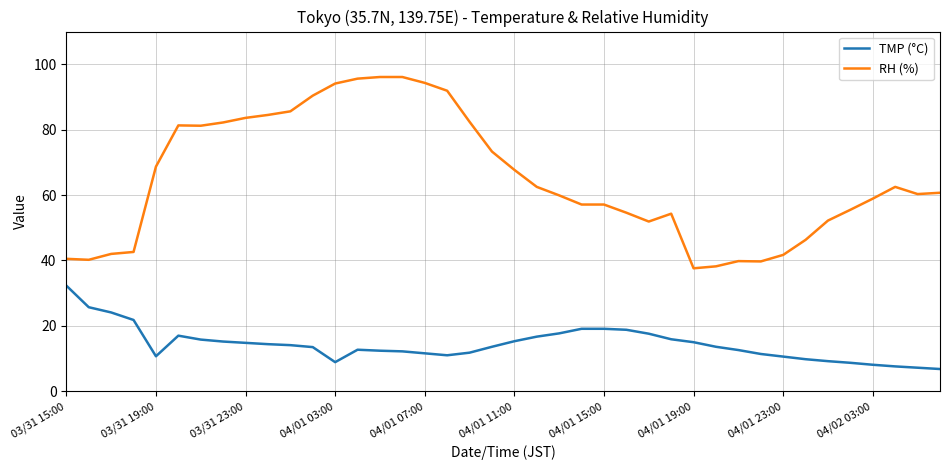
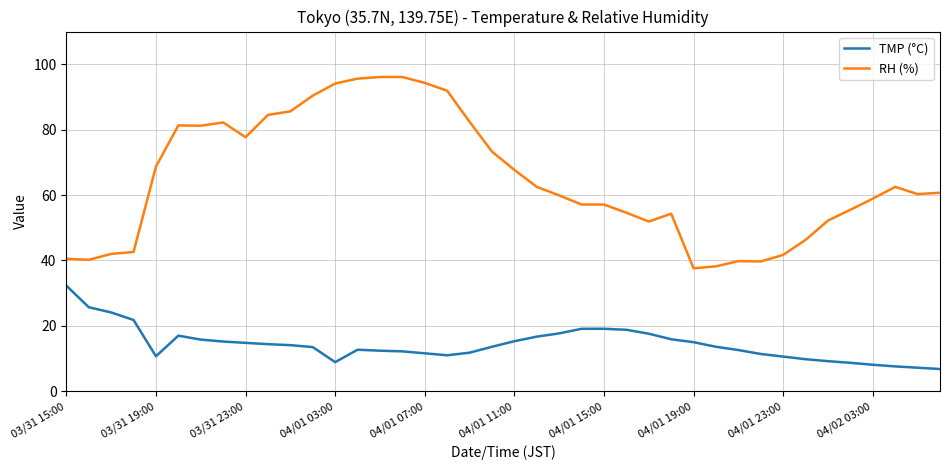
  {
    "TMP (°C)": {
      "03/31 15:00": 32,
      "03/31 19:00": 11,
      "03/31 23:00": 15,
      "04/01 03:00": 9,
      "04/01 07:00": 12,
      "04/01 11:00": 15,
      "04/01 15:00": 19,
      "04/01 19:00": 15,
      "04/01 23:00": 11,
      "04/02 03:00": 8
    },
    "RH (%)": {
      "03/31 15:00": 41,
      "03/31 19:00": 69,
-     "03/31 23:00": 84,
+     "03/31 23:00": 78,
      "04/01 03:00": 94,
      "04/01 07:00": 94,
      "04/01 11:00": 68,
      "04/01 15:00": 57,
      "04/01 19:00": 38,
      "04/01 23:00": 42,
      "04/02 03:00": 59
    }
  }
